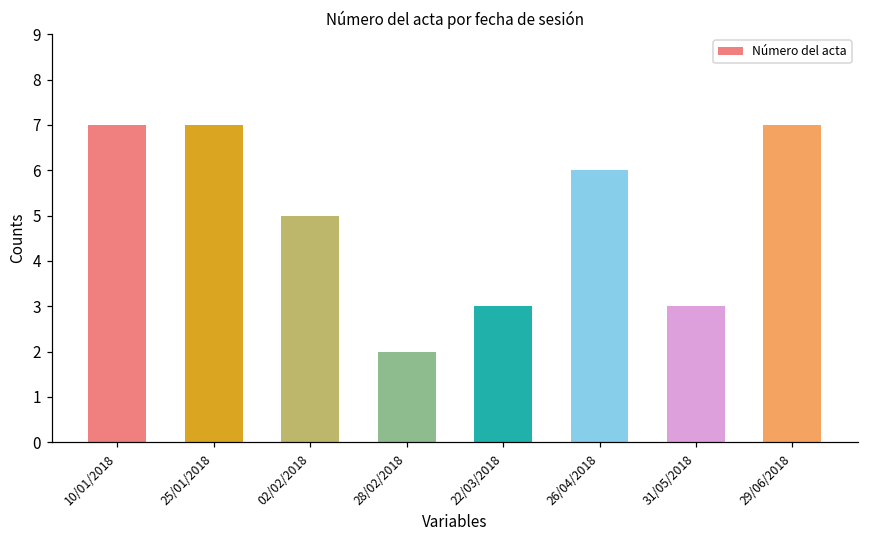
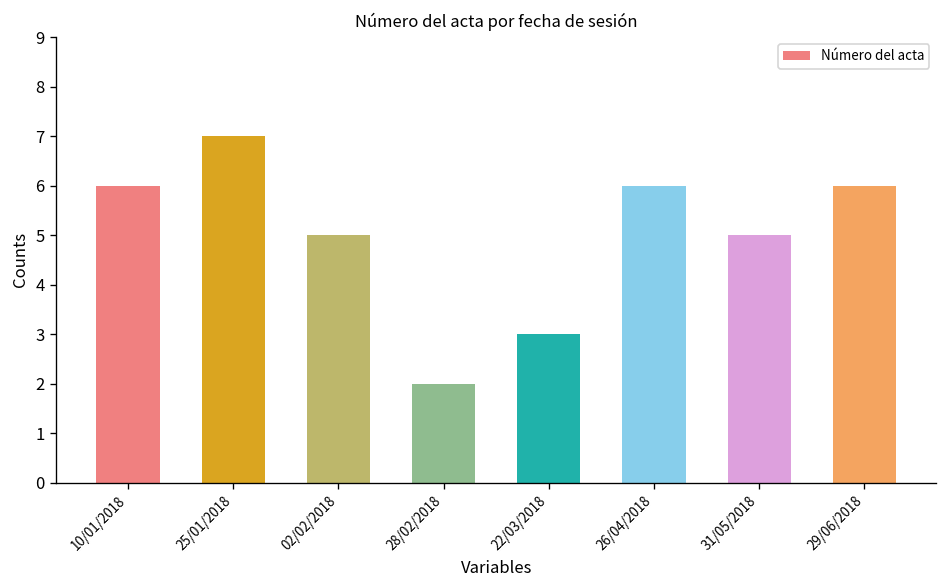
  {
-   "10/01/2018": 7,
+   "10/01/2018": 6,
    "25/01/2018": 7,
    "02/02/2018": 5,
    "28/02/2018": 2,
    "22/03/2018": 3,
    "26/04/2018": 6,
-   "31/05/2018": 3,
-   "29/06/2018": 7
+   "31/05/2018": 5,
+   "29/06/2018": 6
  }
